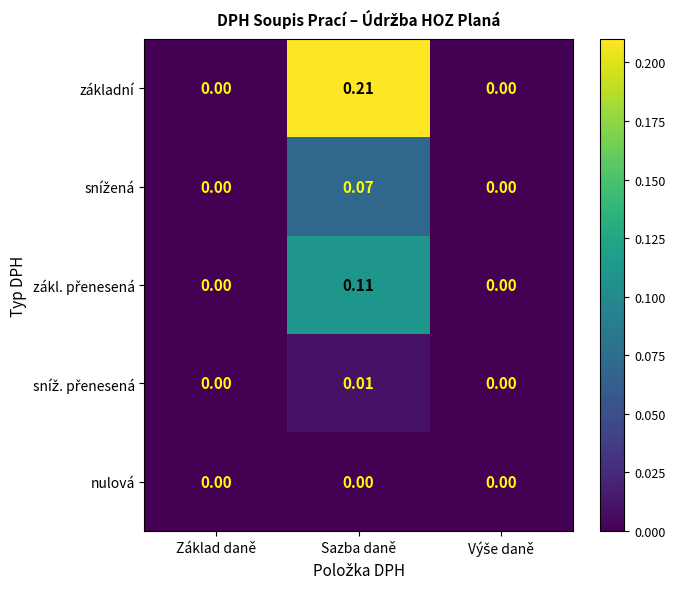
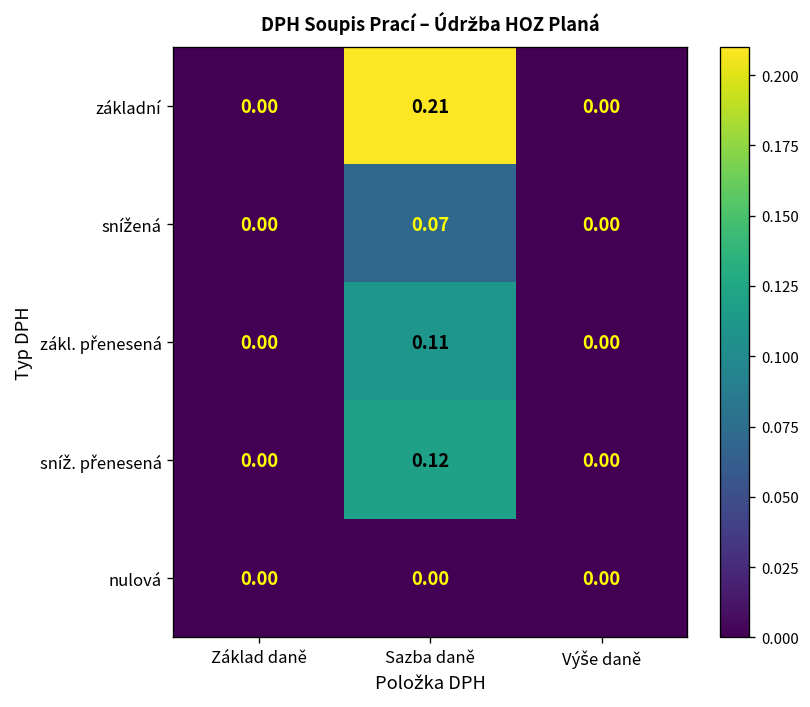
  {
    "základní": {
      "Základ daně": 0.00,
      "Sazba daně": 0.21,
      "Výše daně": 0.00
    },
    "snížená": {
      "Základ daně": 0.00,
      "Sazba daně": 0.07,
      "Výše daně": 0.00
    },
    "zákl. přenesená": {
      "Základ daně": 0.00,
      "Sazba daně": 0.11,
      "Výše daně": 0.00
    },
    "sníž. přenesená": {
      "Základ daně": 0.00,
-     "Sazba daně": 0.01,
+     "Sazba daně": 0.12,
      "Výše daně": 0.00
    },
    "nulová": {
      "Základ daně": 0.00,
      "Sazba daně": 0.00,
      "Výše daně": 0.00
    }
  }
